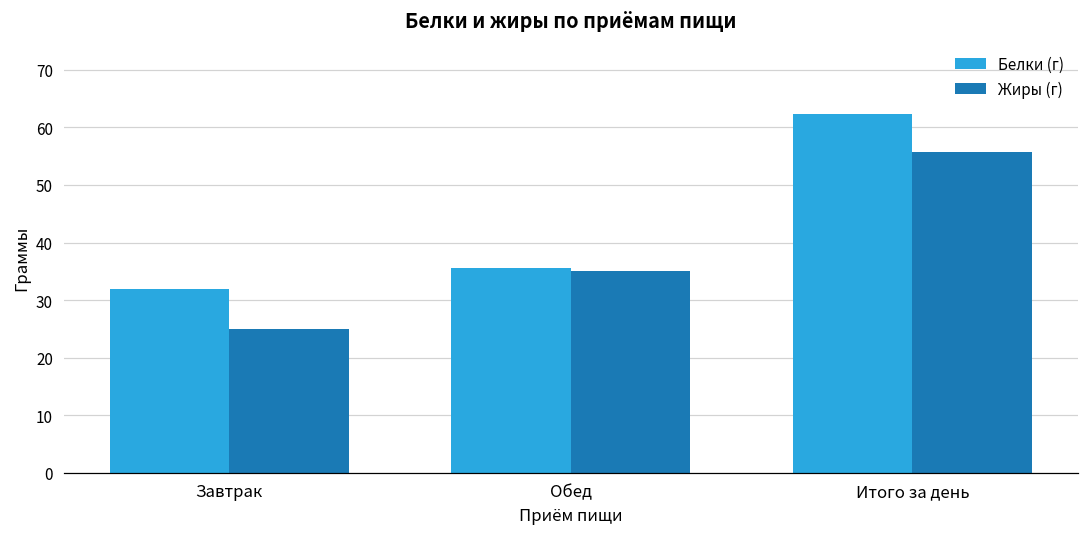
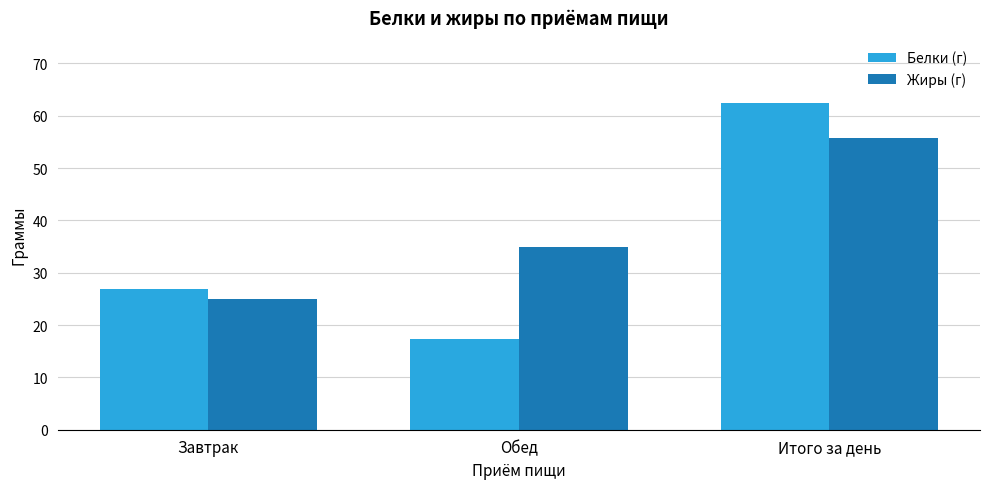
  {
    "Белки (г)": {
-     "Завтрак": 32,
-     "Обед": 36,
+     "Завтрак": 27,
+     "Обед": 17,
      "Итого за день": 62
    },
    "Жиры (г)": {
      "Завтрак": 25,
      "Обед": 35,
      "Итого за день": 56
    }
  }
